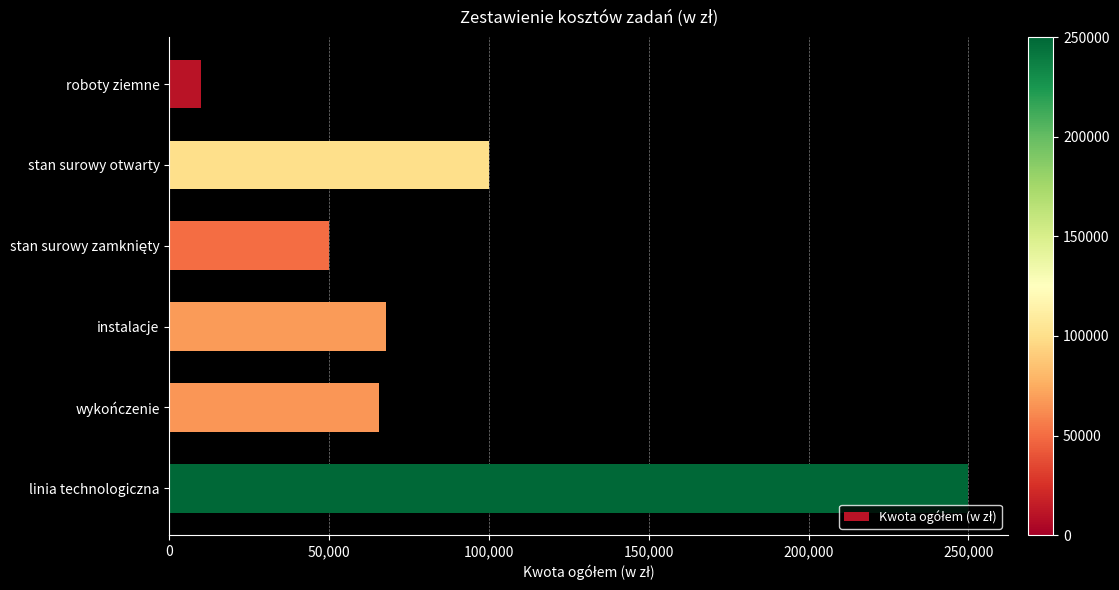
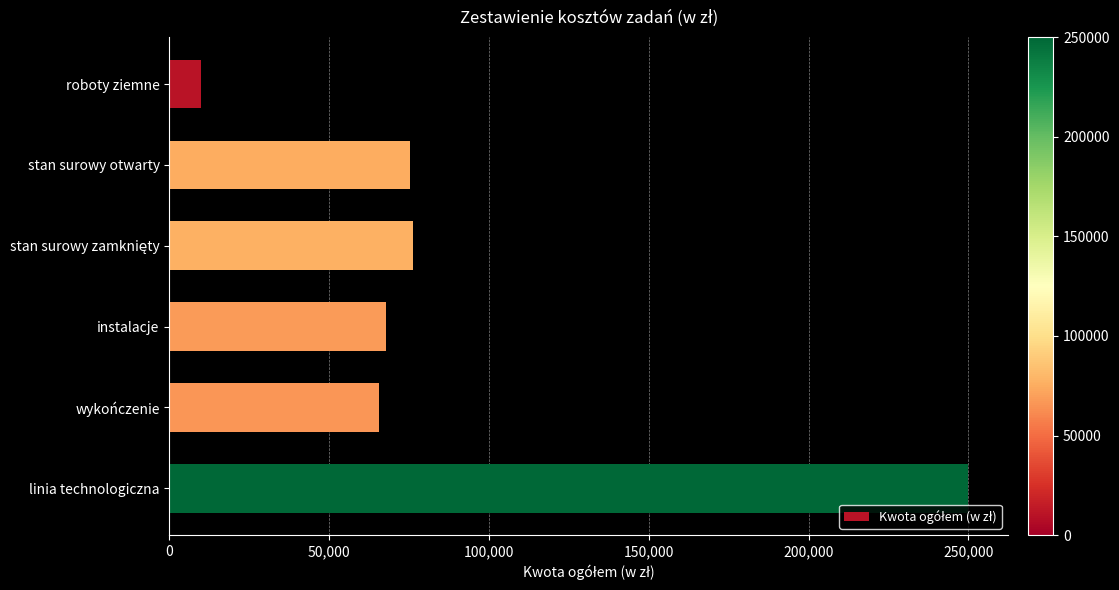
  {
    "roboty ziemne": "10,000",
-   "stan surowy otwarty": "100,000",
-   "stan surowy zamknięty": "50,000",
+   "stan surowy otwarty": "75,000",
+   "stan surowy zamknięty": "76,000",
    "instalacje": "68,000",
    "wykończenie": "65,000",
    "linia technologiczna": "250,000"
  }
